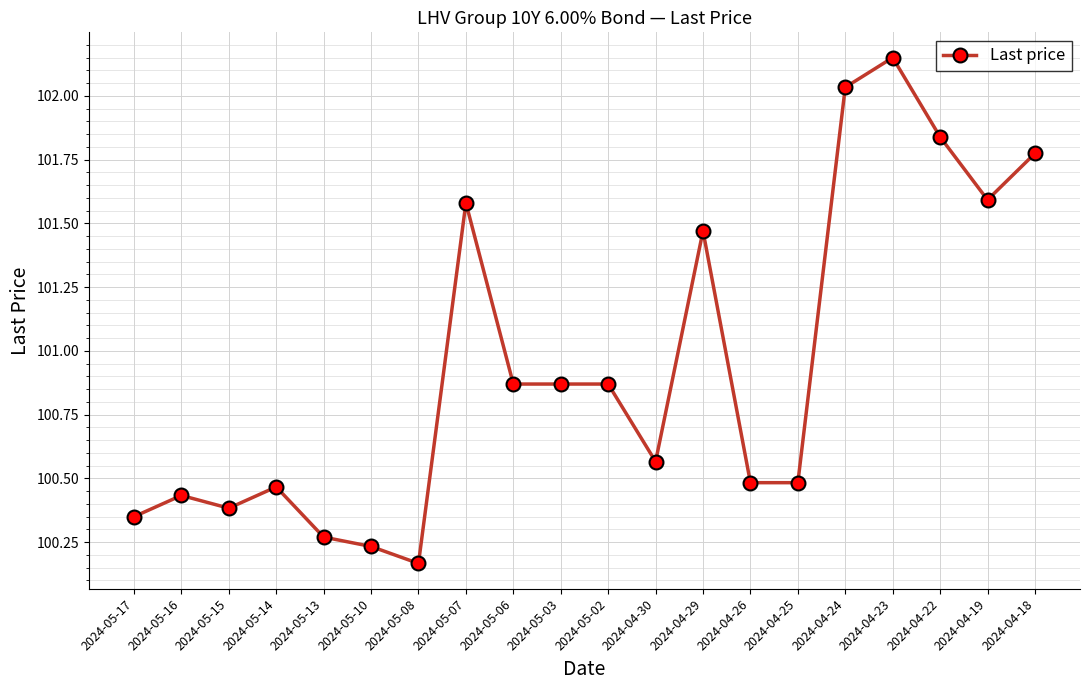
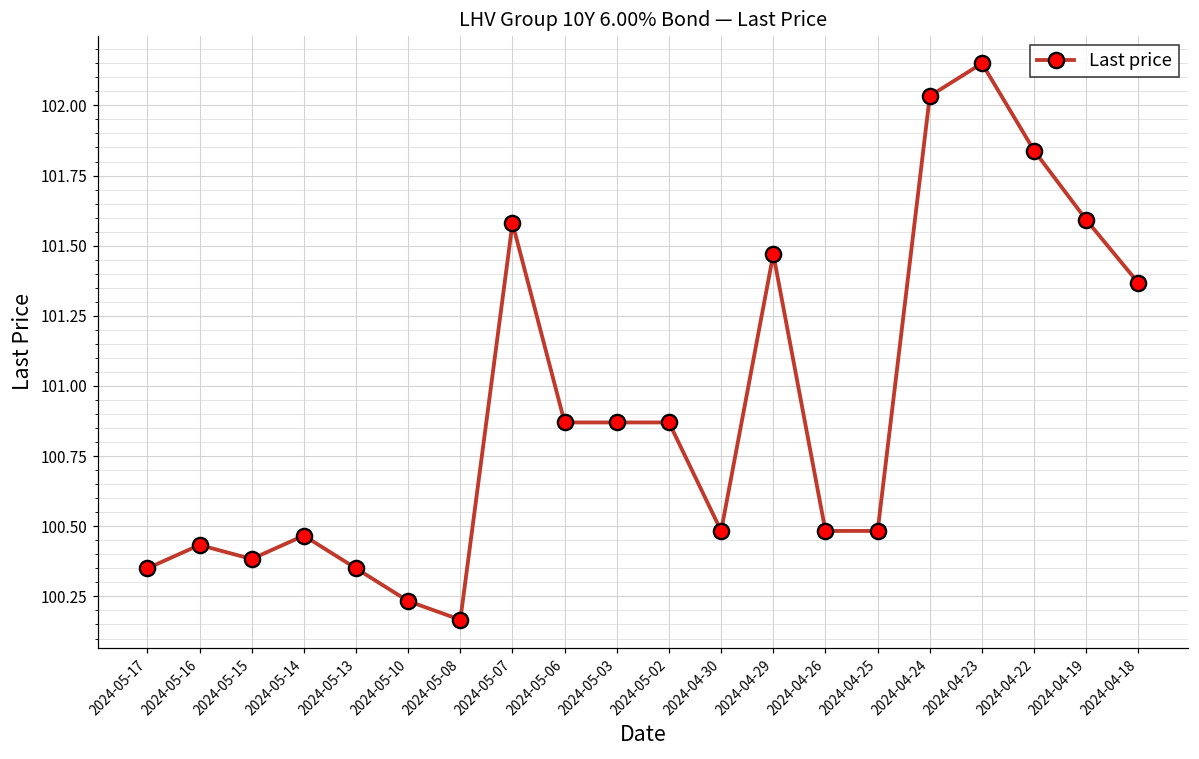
  {
    "2024-05-17": 100.35,
    "2024-05-16": 100.43,
    "2024-05-15": 100.38,
    "2024-05-14": 100.47,
-   "2024-05-13": 100.27,
+   "2024-05-13": 100.35,
    "2024-05-10": 100.23,
    "2024-05-08": 100.17,
    "2024-05-07": 101.58,
    "2024-05-06": 100.87,
    "2024-05-03": 100.87,
    "2024-05-02": 100.87,
-   "2024-04-30": 100.57,
+   "2024-04-30": 100.48,
    "2024-04-29": 101.47,
    "2024-04-26": 100.48,
    "2024-04-25": 100.48,
    "2024-04-24": 102.03,
    "2024-04-23": 102.15,
    "2024-04-22": 101.84,
    "2024-04-19": 101.59,
-   "2024-04-18": 101.77
+   "2024-04-18": 101.37
  }
